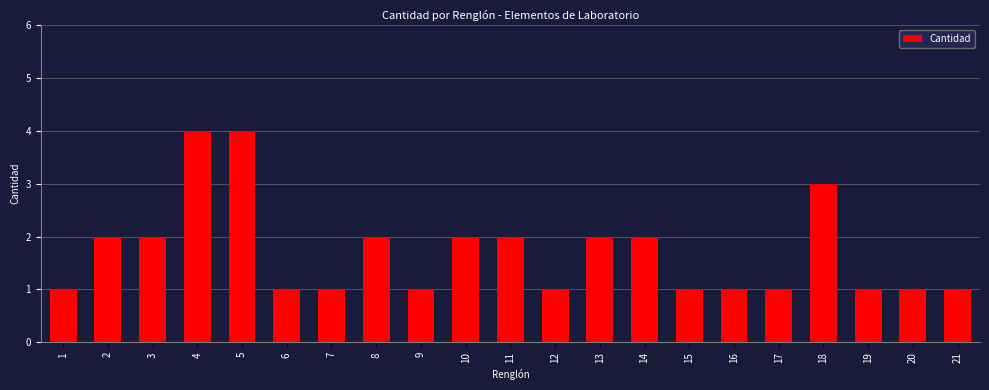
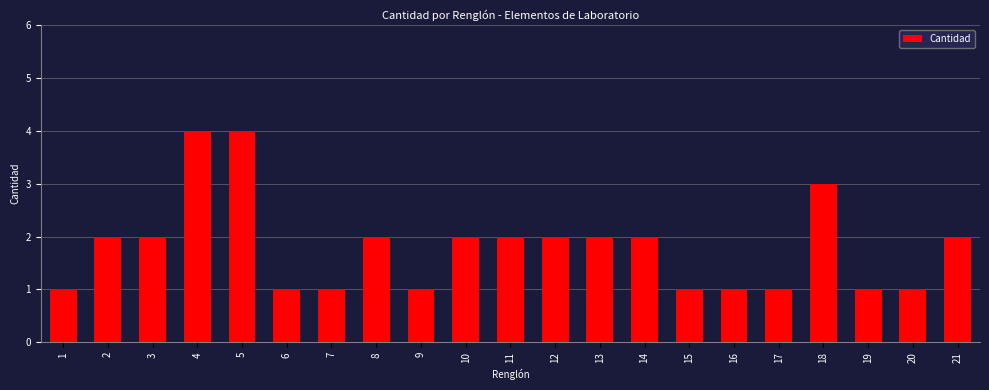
  {
    "1": 1,
    "2": 2,
    "3": 2,
    "4": 4,
    "5": 4,
    "6": 1,
    "7": 1,
    "8": 2,
    "9": 1,
    "10": 2,
    "11": 2,
-   "12": 1,
+   "12": 2,
    "13": 2,
    "14": 2,
    "15": 1,
    "16": 1,
    "17": 1,
    "18": 3,
    "19": 1,
    "20": 1,
-   "21": 1
+   "21": 2
  }
